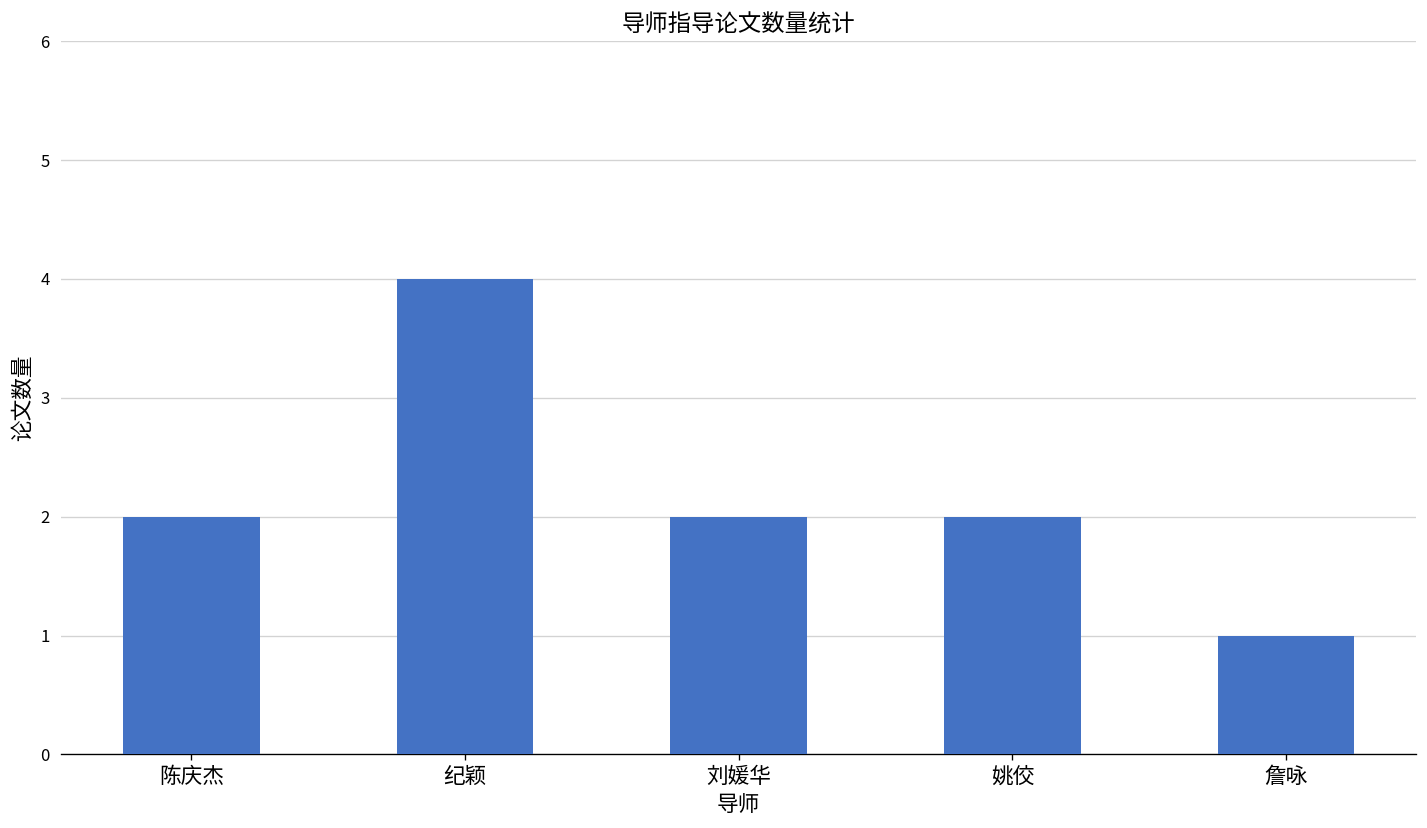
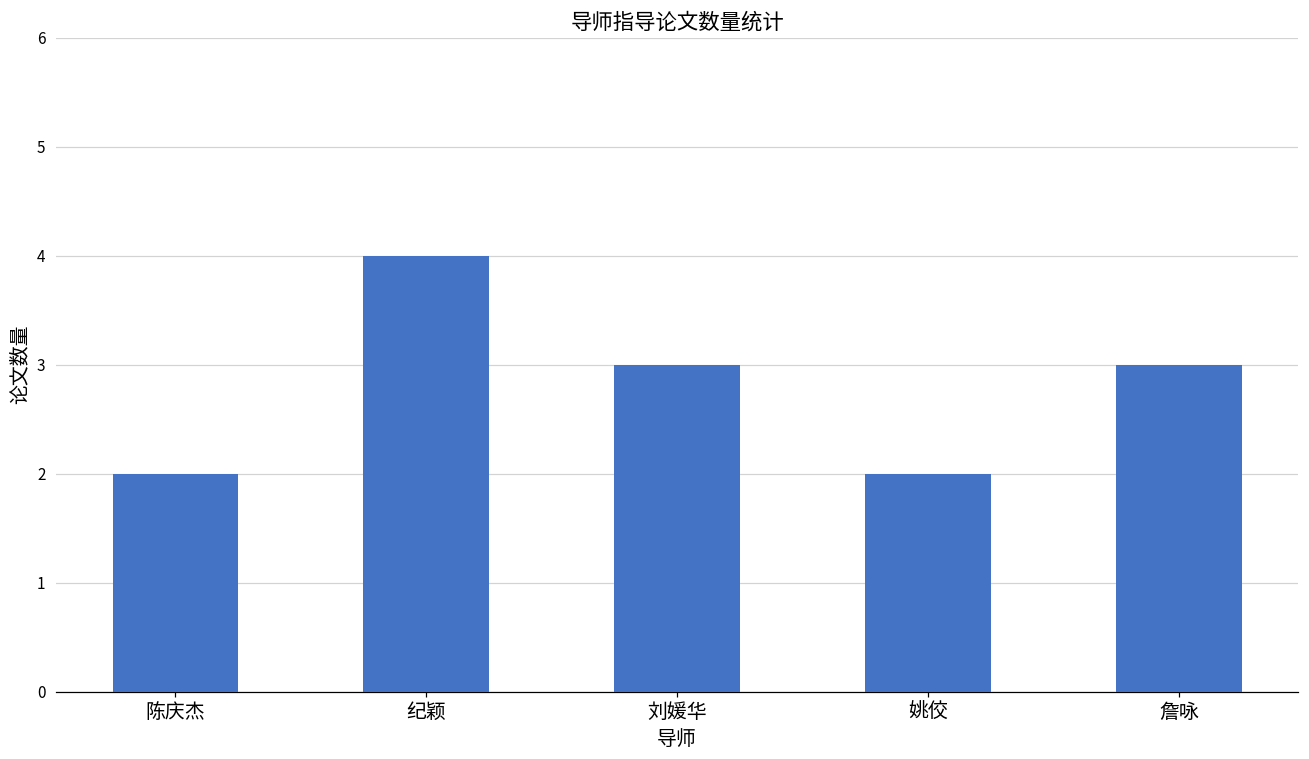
  {
    "陈庆杰": 2,
    "纪颖": 4,
-   "刘媛华": 2,
+   "刘媛华": 3,
    "姚佼": 2,
-   "詹咏": 1
+   "詹咏": 3
  }
